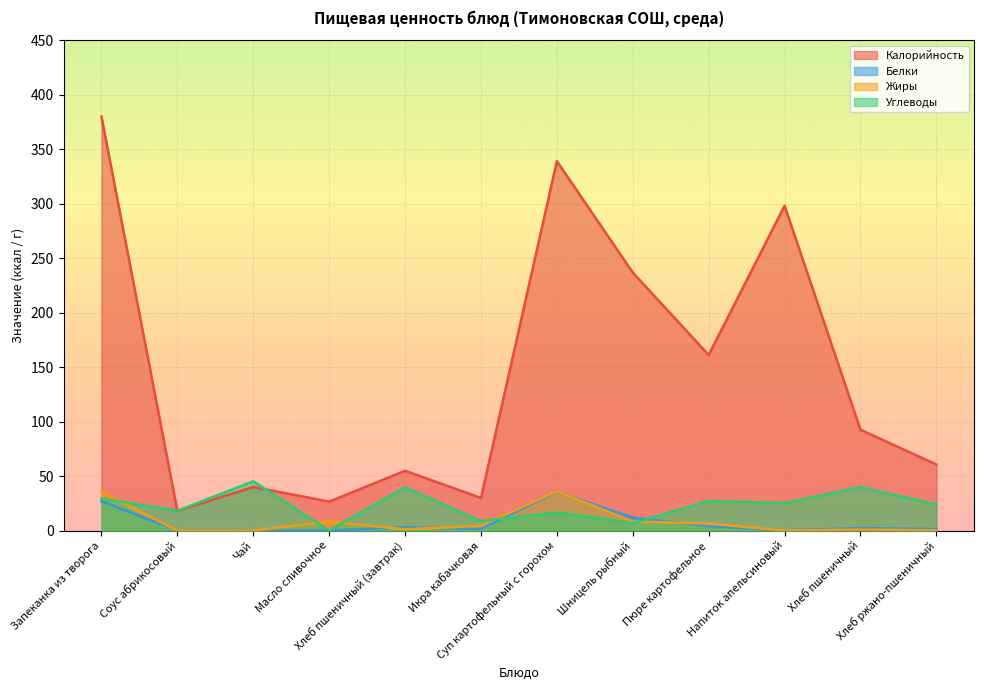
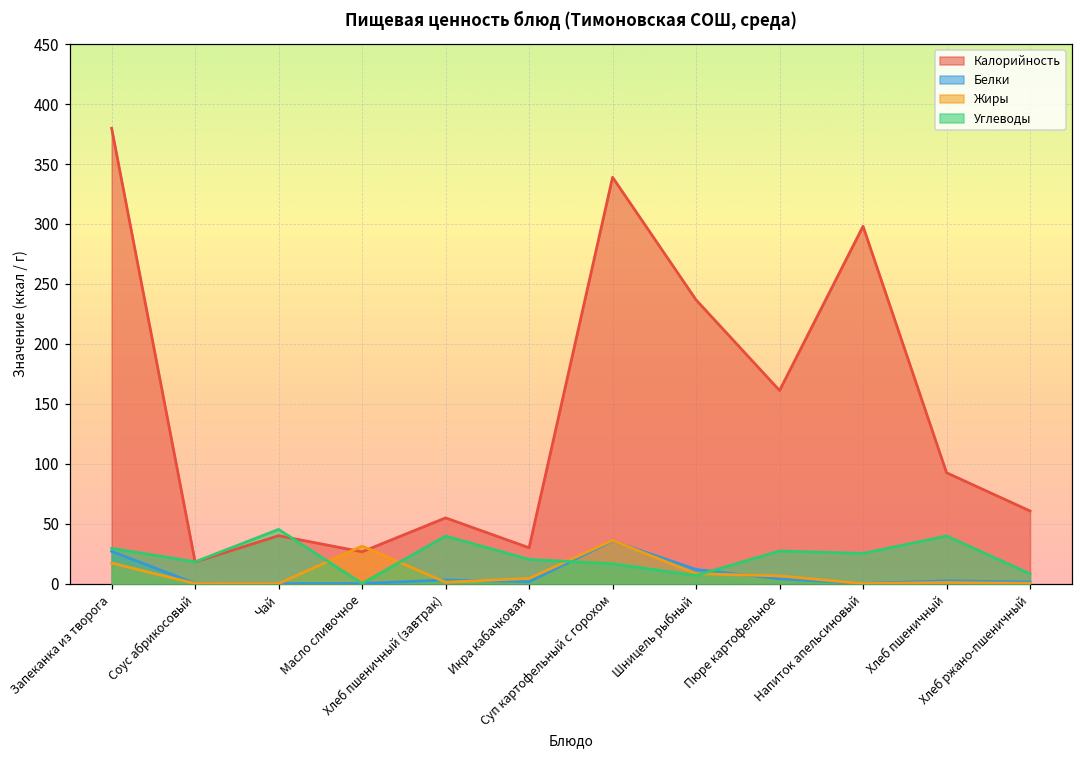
  {
    "Калорийность": {
      "Запеканка из творога": 380,
      "Чай": 40,
      "Масло сливочное": 27,
      "Хлеб пшеничный (завтрак)": 55,
      "Икра кабачковая": 30,
      "Суп картофельный с горохом": 339,
      "Шницель рыбный": 237,
      "Пюре картофельное": 161,
      "Напиток апельсиновый": 298,
      "Хлеб пшеничный": 93,
      "Хлеб ржано-пшеничный": 61
    },
    "Белки": {
      "Запеканка из творога": 27,
      "Икра кабачковая": 2,
      "Шницель рыбный": 12,
      "Пюре картофельное": 4
    },
    "Жиры": {
-     "Запеканка из творога": 35,
-     "Масло сливочное": 8,
+     "Запеканка из творога": 17,
+     "Масло сливочное": 31,
      "Икра кабачковая": 4,
      "Пюре картофельное": 6
    },
    "Углеводы": {
      "Запеканка из творога": 29,
      "Чай": 45,
      "Хлеб пшеничный (завтрак)": 40,
-     "Икра кабачковая": 9,
+     "Икра кабачковая": 20,
      "Суп картофельный с горохом": 17,
      "Пюре картофельное": 27,
      "Напиток апельсиновый": 25,
      "Хлеб пшеничный": 40,
-     "Хлеб ржано-пшеничный": 24
+     "Хлеб ржано-пшеничный": 8
    }
  }
